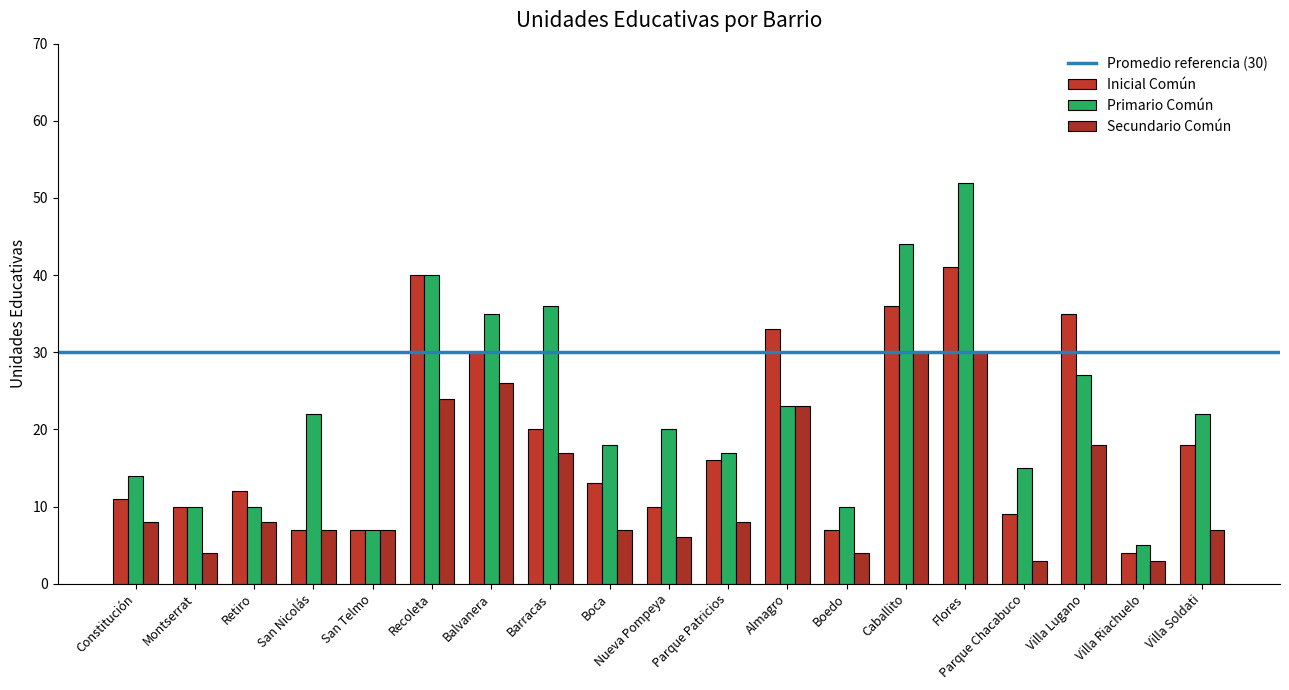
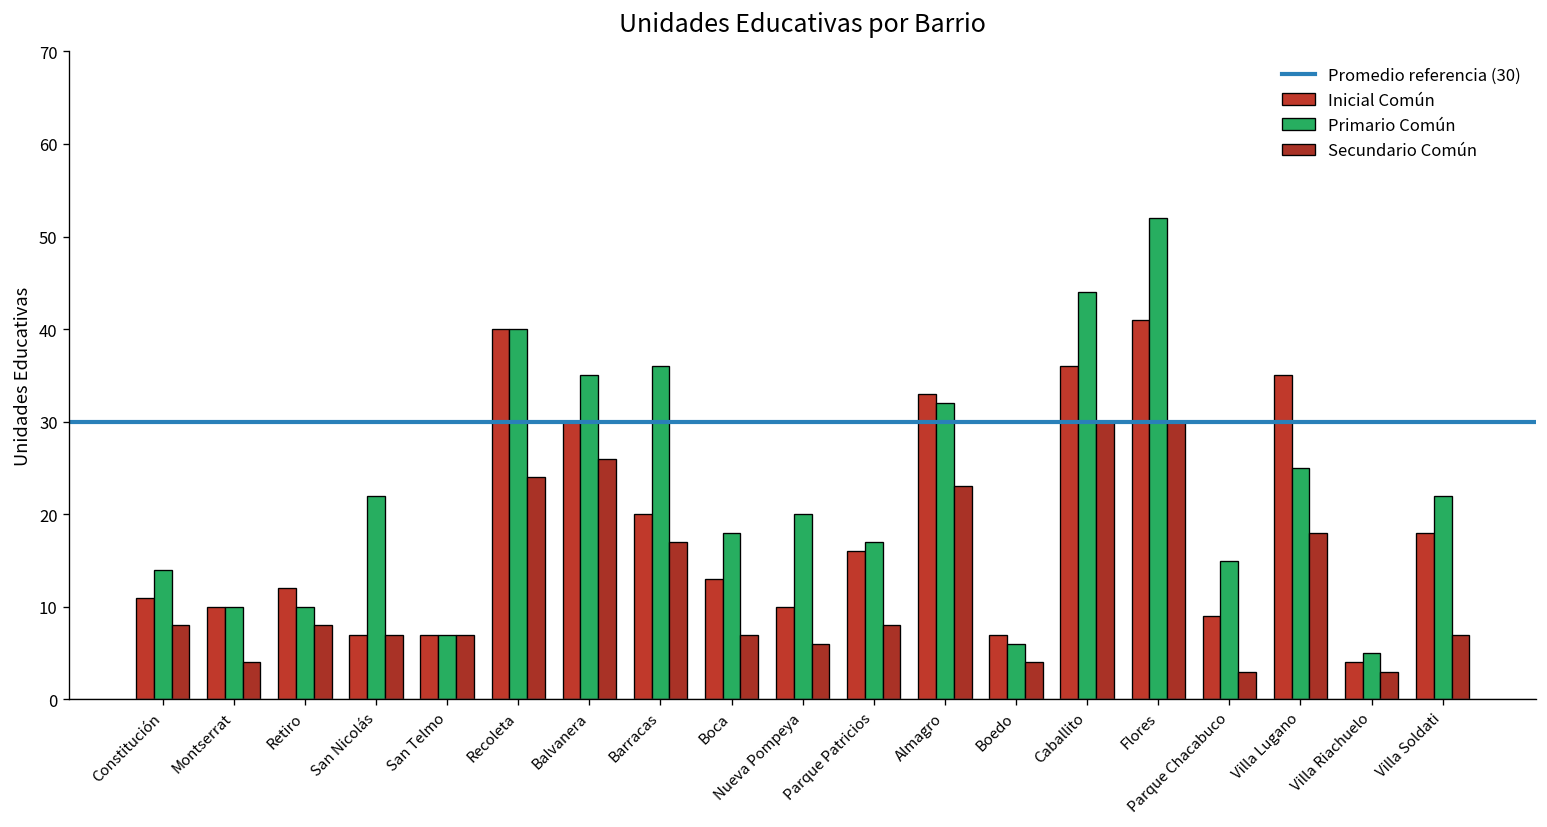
  {
    "Primario Común": {
      "Constitución": 14,
      "Montserrat": 10,
      "Retiro": 10,
      "San Nicolás": 22,
      "San Telmo": 7,
      "Recoleta": 40,
      "Balvanera": 35,
      "Barracas": 36,
      "Boca": 18,
      "Nueva Pompeya": 20,
      "Parque Patricios": 17,
-     "Almagro": 23,
-     "Boedo": 10,
+     "Almagro": 32,
+     "Boedo": 6,
      "Caballito": 44,
      "Flores": 52,
      "Parque Chacabuco": 15,
-     "Villa Lugano": 27,
+     "Villa Lugano": 25,
      "Villa Riachuelo": 5,
      "Villa Soldati": 22
    }
  }
